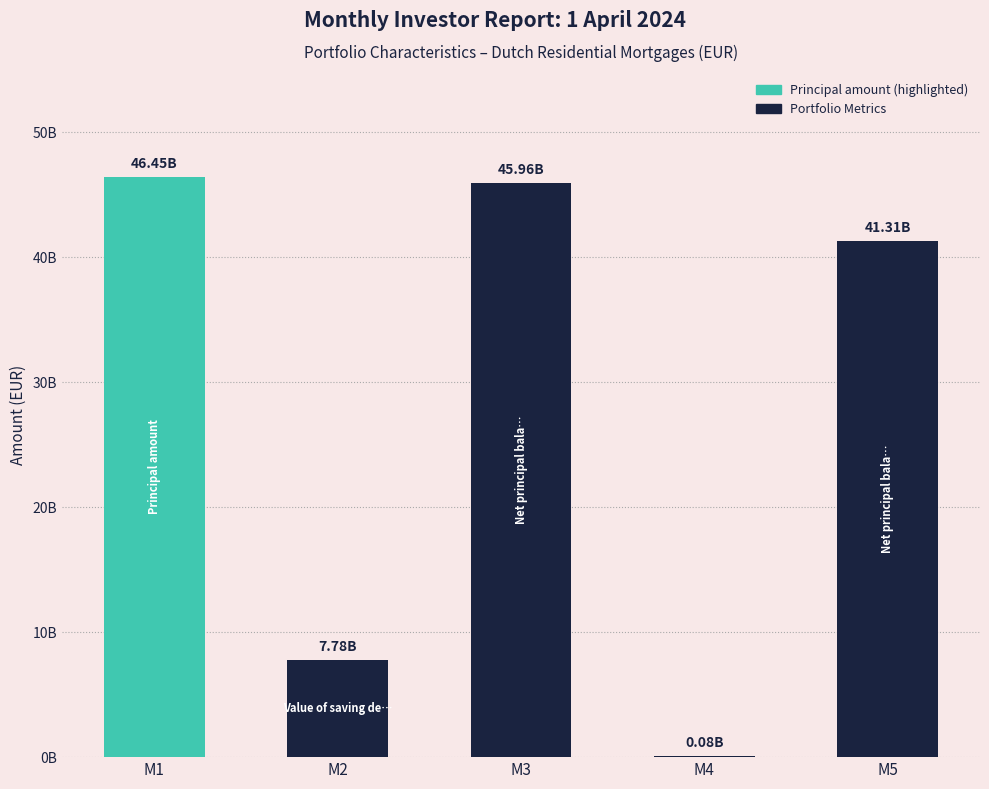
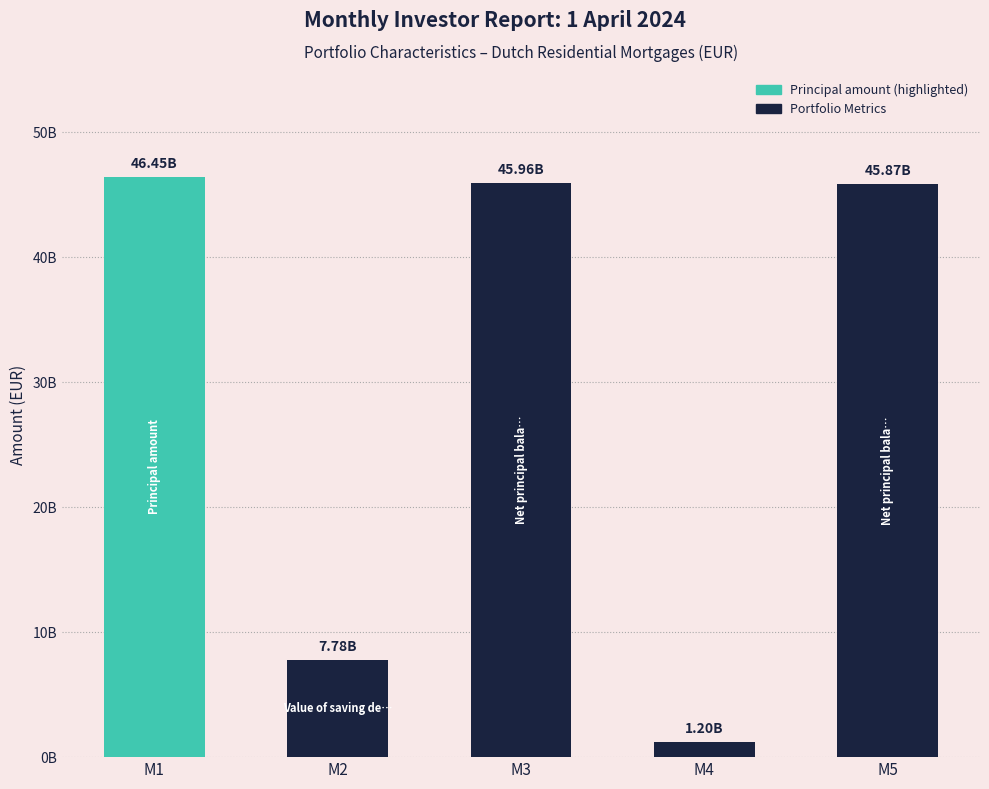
  {
    "M1": "46.45B",
    "M2": "7.78B",
    "M3": "45.96B",
-   "M4": "0.08B",
-   "M5": "41.31B"
+   "M4": "1.20B",
+   "M5": "45.87B"
  }
